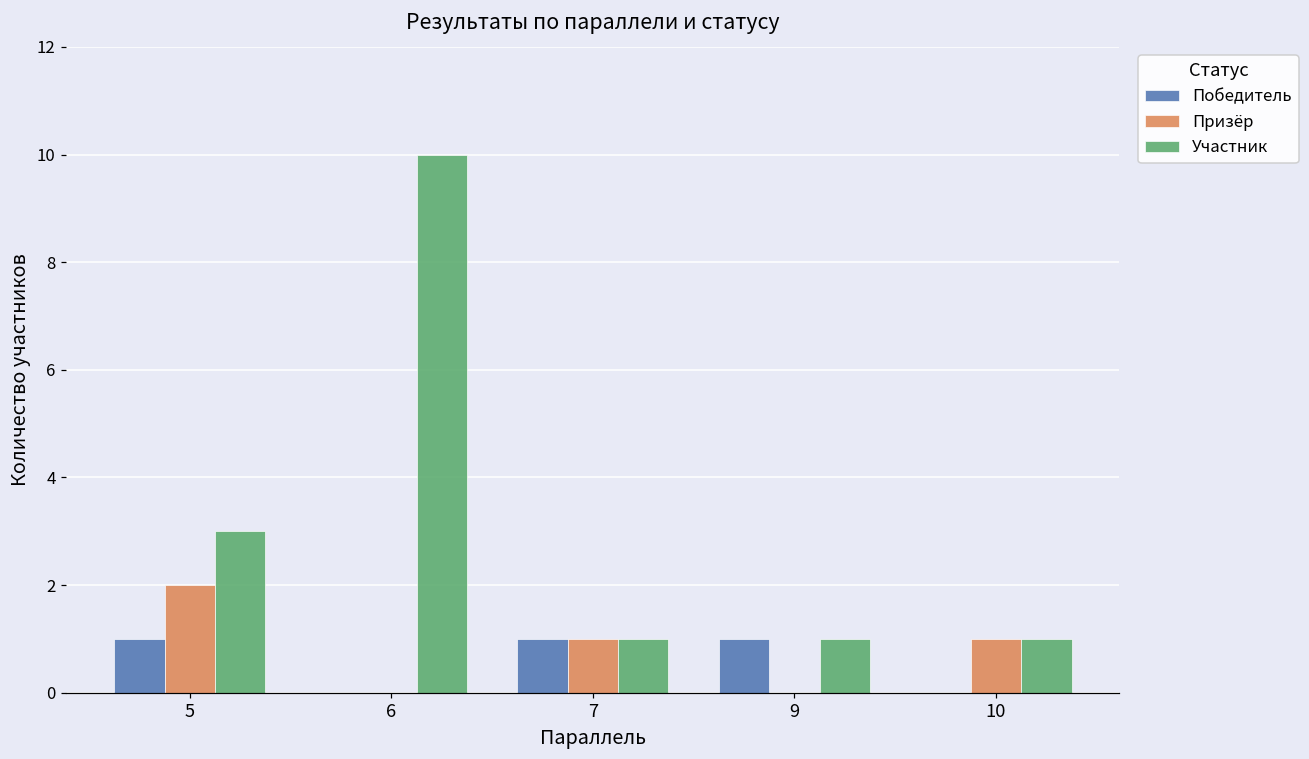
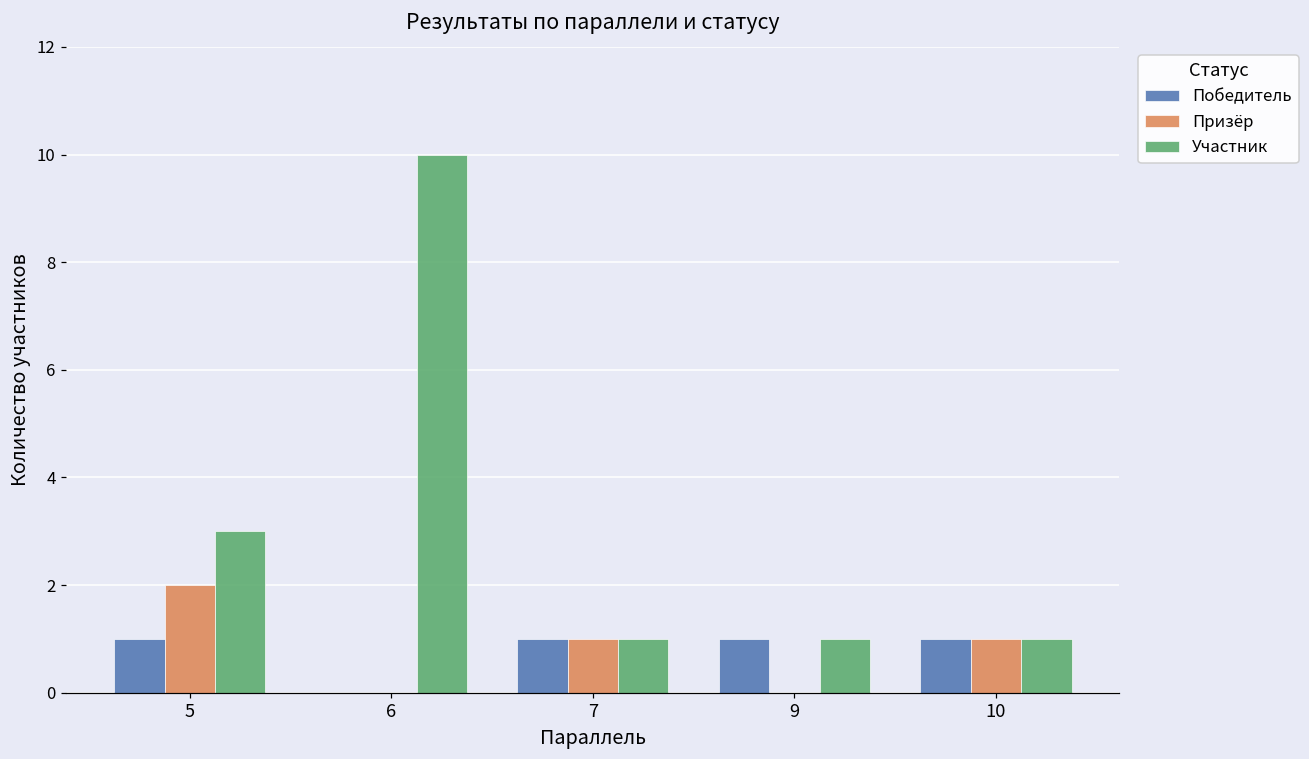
  {
    "Победитель": {
      "5": 1,
      "6": 0,
      "7": 1,
      "9": 1,
-     "10": 0
+     "10": 1
    },
    "Призёр": {
      "5": 2,
      "6": 0,
      "7": 1,
      "9": 0,
      "10": 1
    },
    "Участник": {
      "5": 3,
      "6": 10,
      "7": 1,
      "9": 1,
      "10": 1
    }
  }
